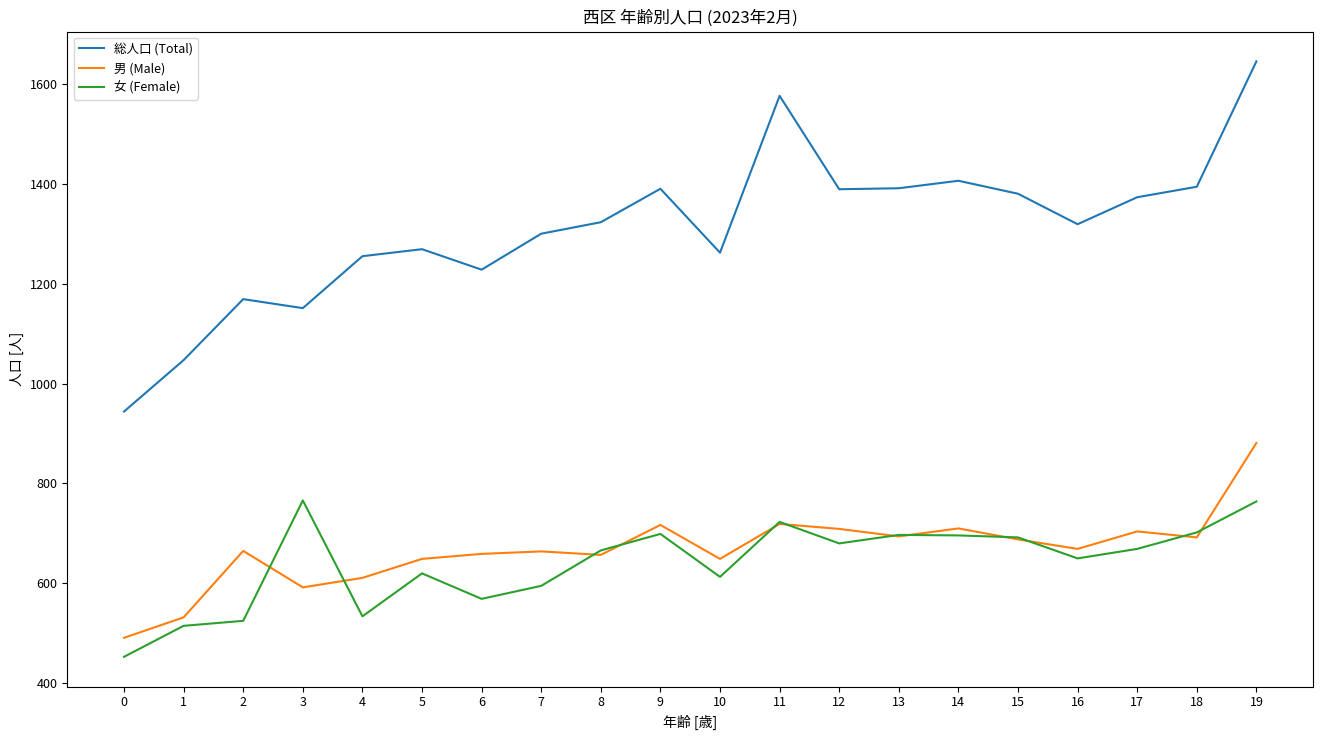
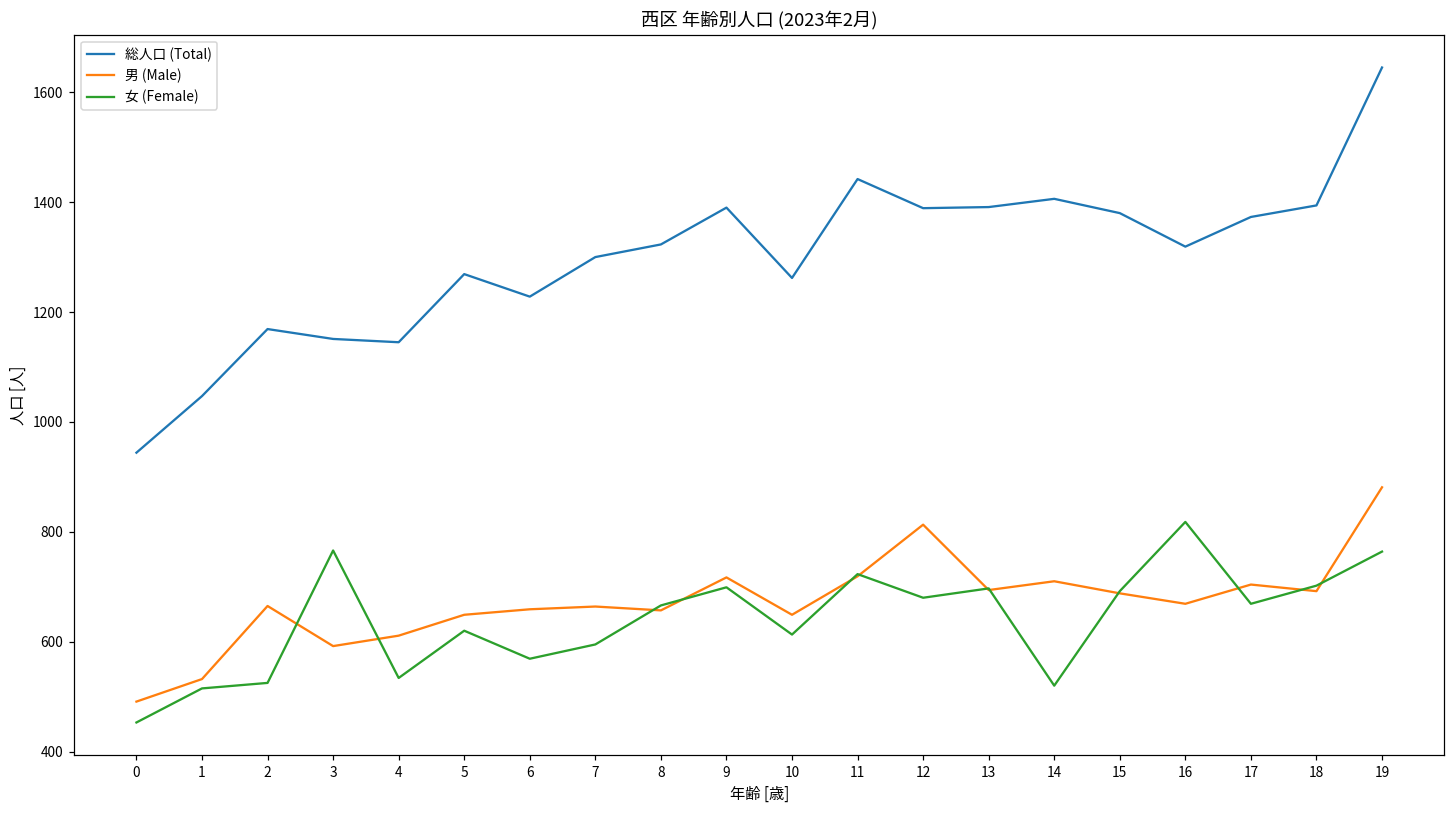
  {
    "総人口 (Total)": {
      "0": 940,
      "1": 1050,
      "2": 1170,
      "3": 1150,
-     "4": 1260,
+     "4": 1150,
      "5": 1270,
      "6": 1230,
      "7": 1300,
      "8": 1320,
      "9": 1390,
      "10": 1260,
-     "11": 1580,
+     "11": 1440,
      "12": 1390,
      "13": 1390,
      "14": 1410,
      "15": 1380,
      "16": 1320,
      "17": 1370,
      "18": 1390,
      "19": 1650
    },
    "男 (Male)": {
      "0": 490,
      "1": 530,
      "2": 670,
      "3": 590,
      "4": 610,
      "5": 650,
      "6": 660,
      "7": 660,
      "8": 660,
      "9": 720,
      "10": 650,
-     "12": 710,
+     "12": 810,
      "14": 710,
      "16": 670,
      "17": 700,
      "18": 690,
      "19": 880
    },
    "女 (Female)": {
      "0": 450,
      "1": 520,
      "2": 530,
      "3": 770,
      "4": 530,
      "5": 620,
      "6": 570,
      "7": 600,
      "8": 670,
      "9": 700,
      "10": 610,
      "12": 680,
-     "14": 700,
-     "16": 650,
+     "14": 520,
+     "16": 820,
      "17": 670,
      "18": 700,
      "19": 760
    }
  }
